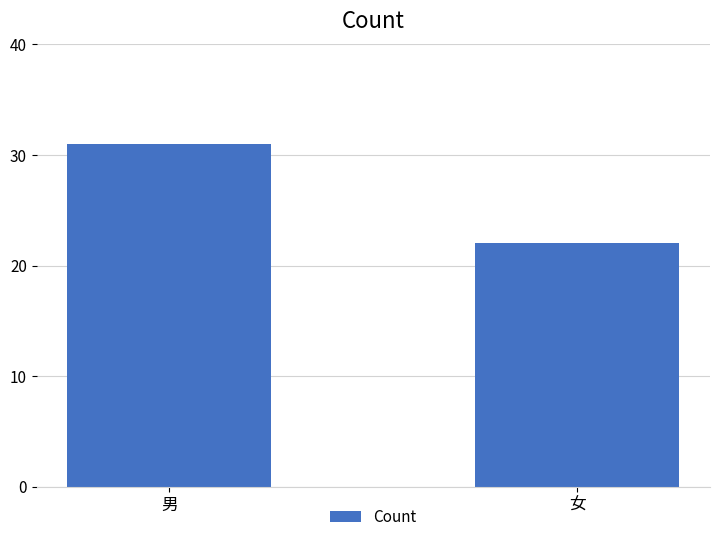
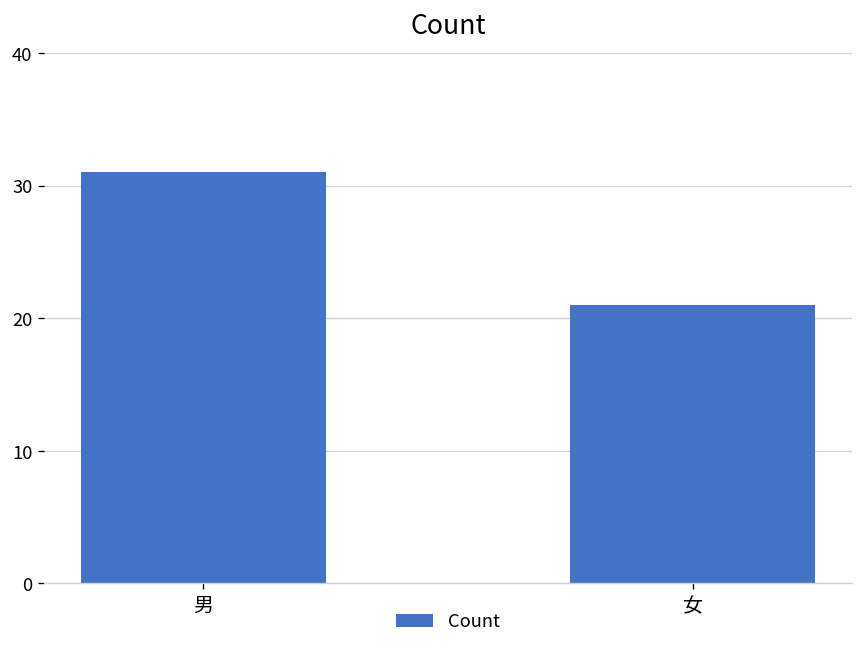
  {
    "男": 31,
-   "女": 22
+   "女": 21
  }
